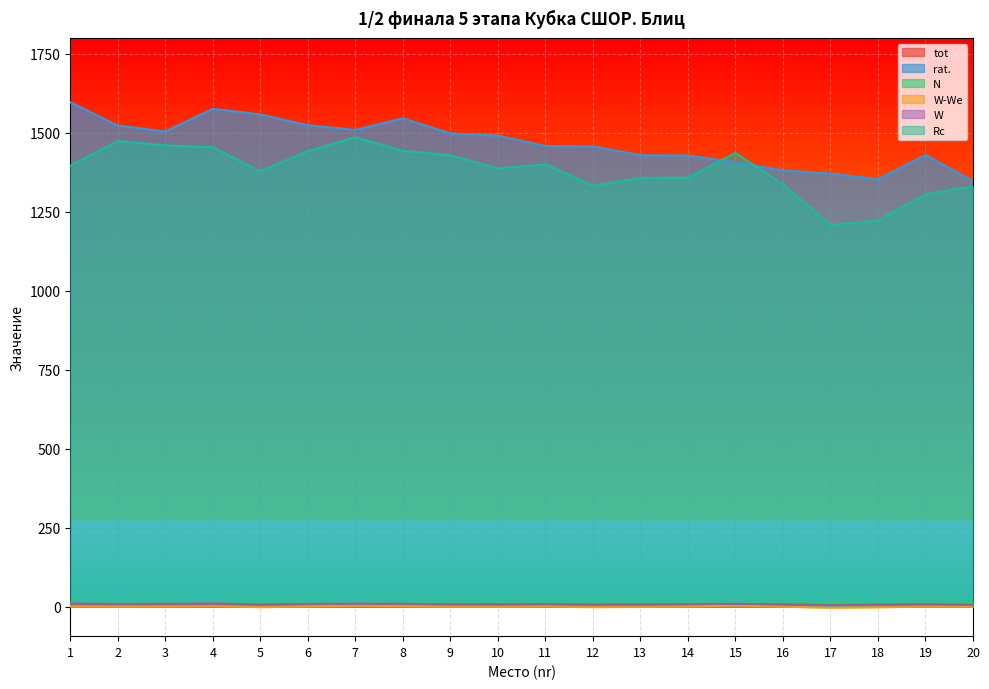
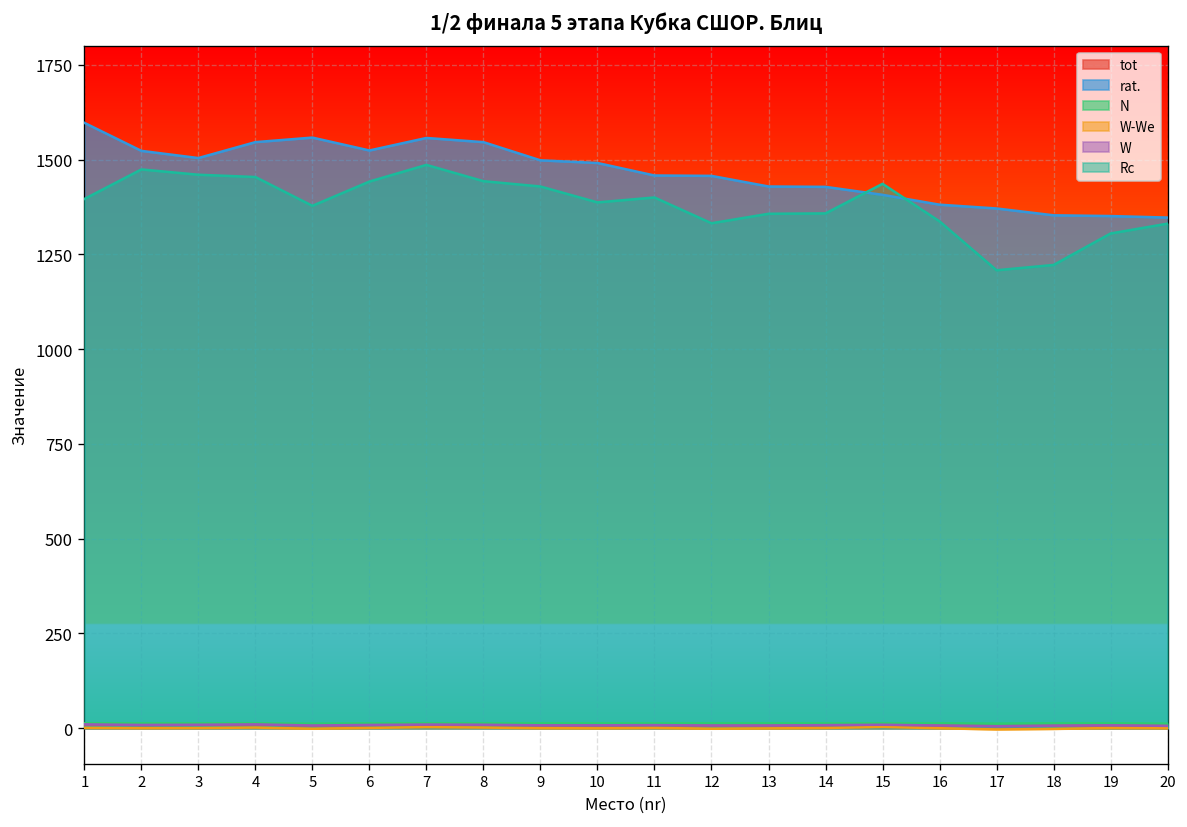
  {
    "rat.": {
      "1": 1600,
      "2": 1520,
      "3": 1500,
-     "4": 1580,
+     "4": 1550,
      "5": 1560,
      "6": 1520,
-     "7": 1510,
+     "7": 1560,
      "8": 1550,
      "9": 1500,
      "10": 1490,
      "11": 1460,
      "12": 1460,
      "13": 1430,
      "14": 1430,
      "15": 1410,
      "16": 1380,
      "17": 1370,
      "18": 1350,
-     "19": 1430,
+     "19": 1350,
      "20": 1350
    }
  }
